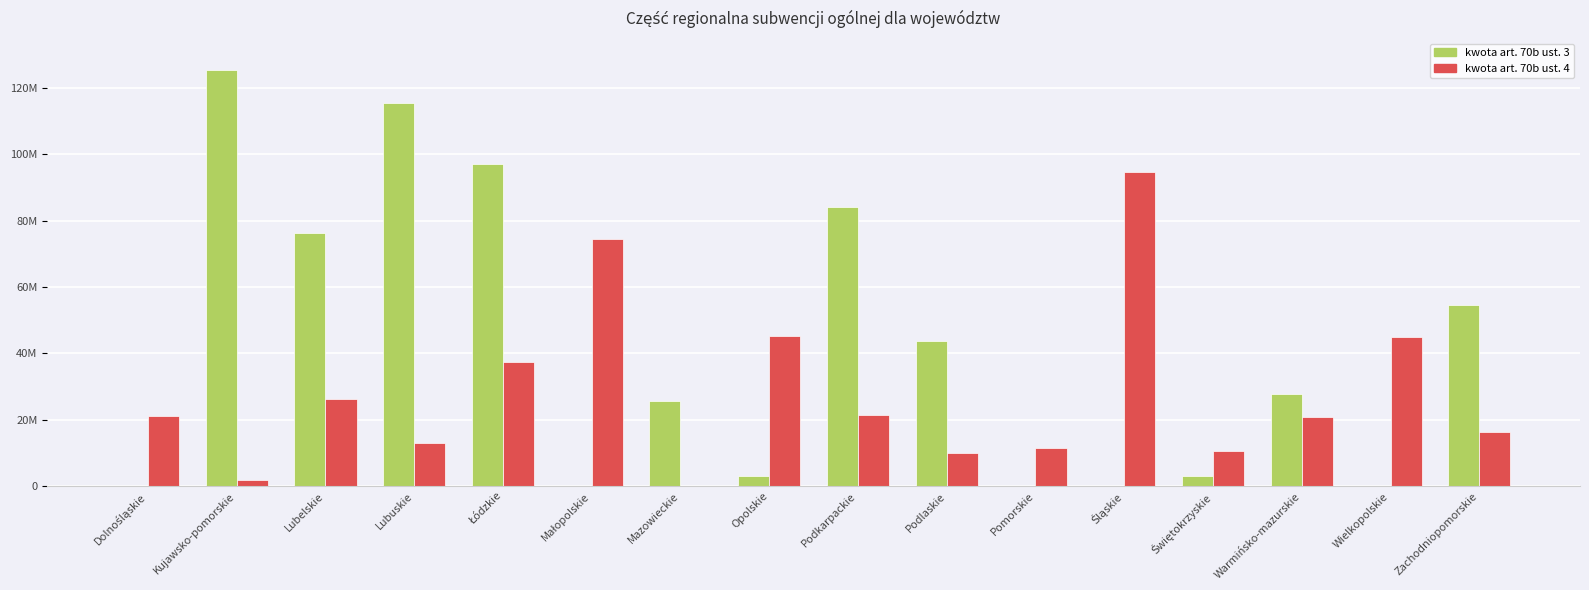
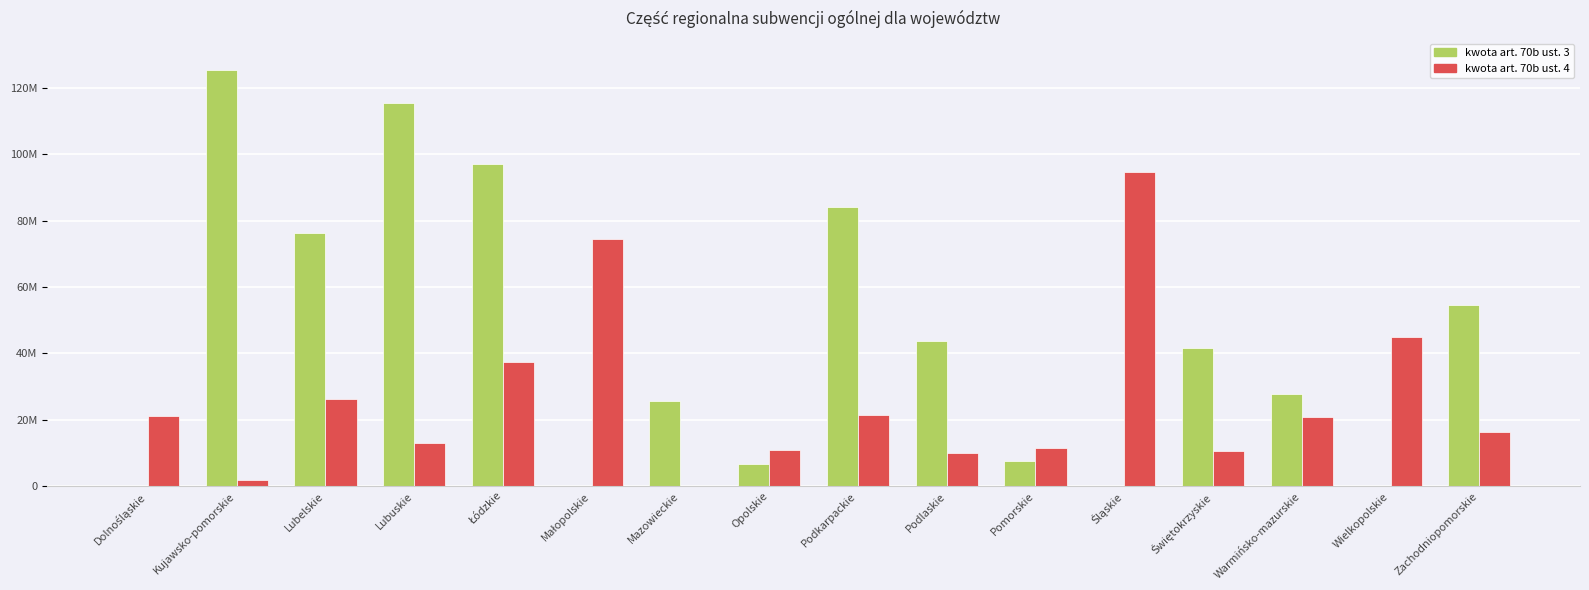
  {
    "kwota art. 70b ust. 3": {
      "Dolnośląskie": 0,
      "Kujawsko-pomorskie": 125000000,
      "Lubelskie": 76000000,
      "Lubuskie": 115000000,
      "Łódzkie": 97000000,
      "Małopolskie": 0,
      "Mazowieckie": 26000000,
-     "Opolskie": 3000000,
+     "Opolskie": 7000000,
      "Podkarpackie": 84000000,
      "Podlaskie": 44000000,
-     "Pomorskie": 0,
+     "Pomorskie": 8000000,
      "Śląskie": 0,
-     "Świętokrzyskie": 3000000,
+     "Świętokrzyskie": 42000000,
      "Warmińsko-mazurskie": 28000000,
      "Wielkopolskie": 0,
      "Zachodniopomorskie": 55000000
    },
    "kwota art. 70b ust. 4": {
      "Dolnośląskie": 21000000,
      "Kujawsko-pomorskie": 2000000,
      "Lubelskie": 26000000,
      "Lubuskie": 13000000,
      "Łódzkie": 38000000,
      "Małopolskie": 74000000,
      "Mazowieckie": 0,
-     "Opolskie": 45000000,
+     "Opolskie": 11000000,
      "Podkarpackie": 21000000,
      "Podlaskie": 10000000,
      "Pomorskie": 12000000,
      "Śląskie": 95000000,
      "Świętokrzyskie": 11000000,
      "Warmińsko-mazurskie": 21000000,
      "Wielkopolskie": 45000000,
      "Zachodniopomorskie": 16000000
    }
  }
